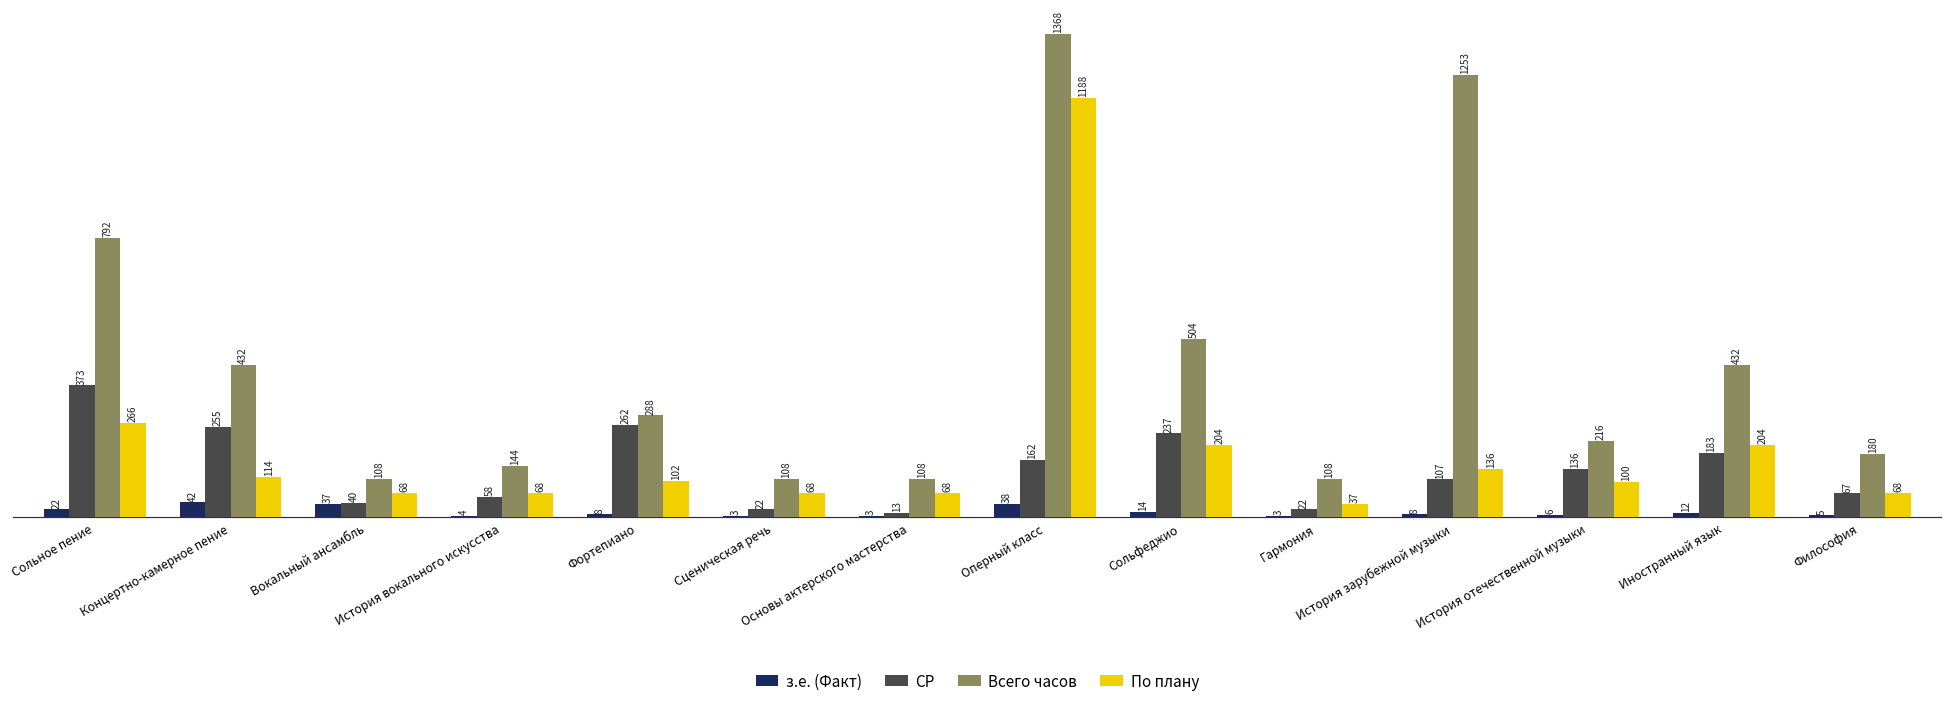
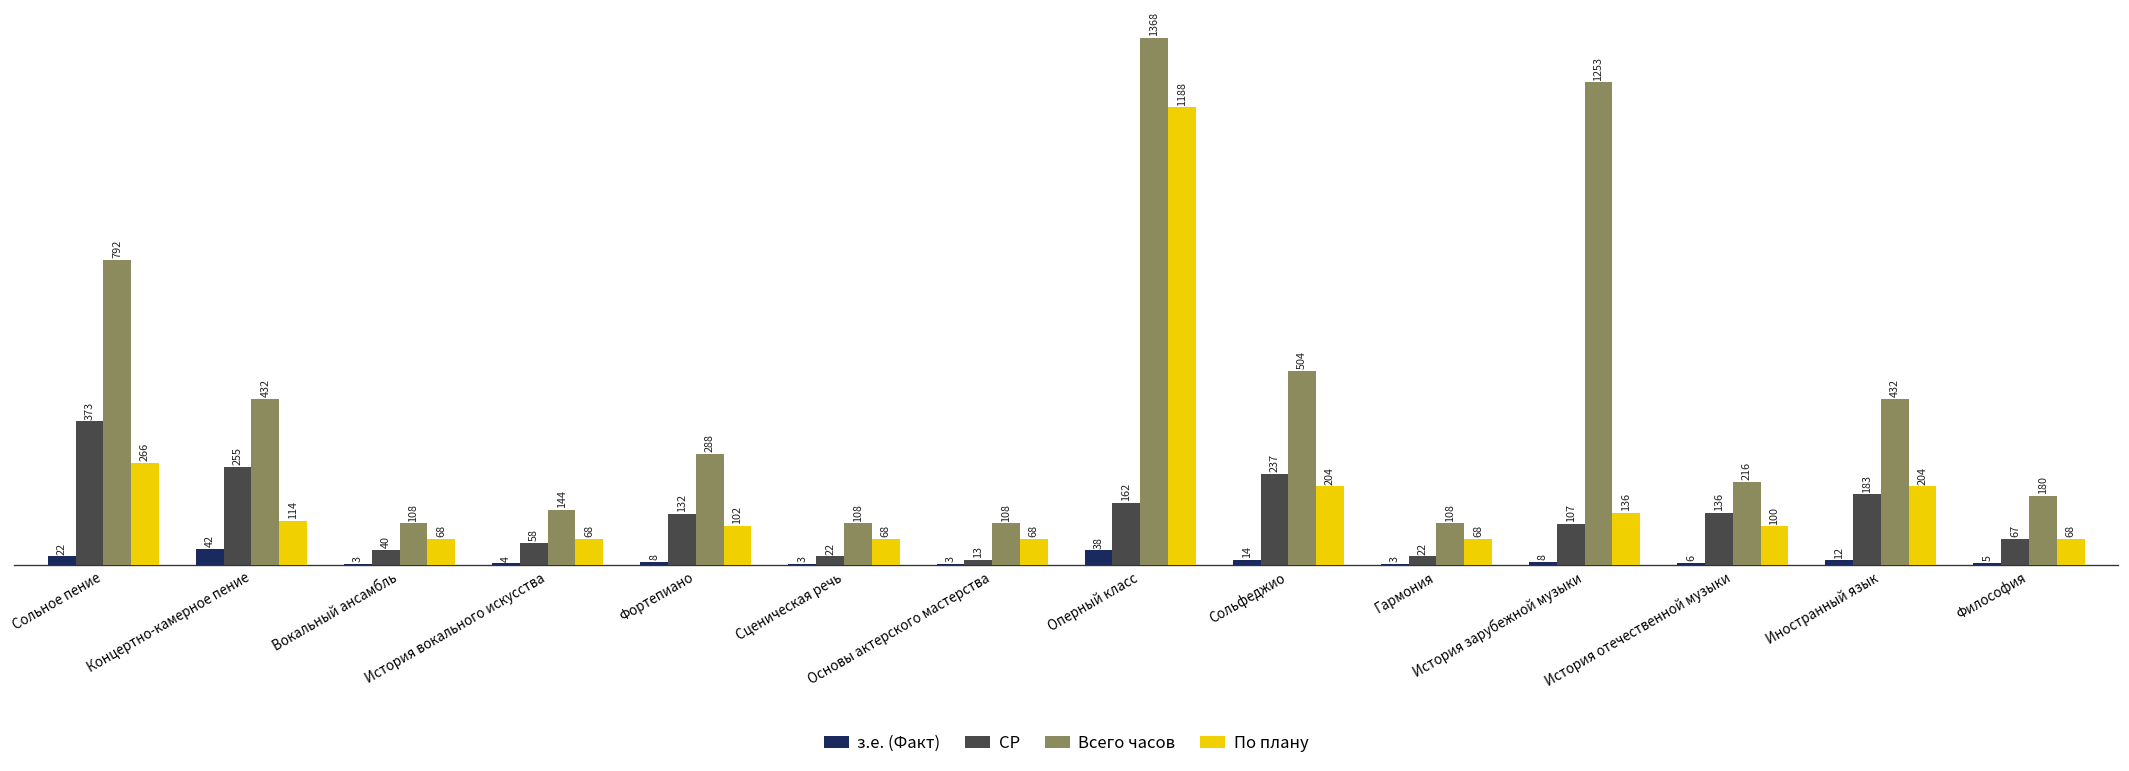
  {
    "з.е. (Факт)": {
      "Сольное пение": 22,
      "Концертно-камерное пение": 42,
-     "Вокальный ансамбль": 37,
+     "Вокальный ансамбль": 3,
      "История вокального искусства": 4,
      "Фортепиано": 8,
      "Сценическая речь": 3,
      "Основы актерского мастерства": 3,
      "Оперный класс": 38,
      "Сольфеджио": 14,
      "Гармония": 3,
      "История зарубежной музыки": 8,
      "История отечественной музыки": 6,
      "Иностранный язык": 12,
      "Философия": 5
    },
    "СР": {
      "Сольное пение": 373,
      "Концертно-камерное пение": 255,
      "Вокальный ансамбль": 40,
      "История вокального искусства": 58,
-     "Фортепиано": 262,
+     "Фортепиано": 132,
      "Сценическая речь": 22,
      "Основы актерского мастерства": 13,
      "Оперный класс": 162,
      "Сольфеджио": 237,
      "Гармония": 22,
      "История зарубежной музыки": 107,
      "История отечественной музыки": 136,
      "Иностранный язык": 183,
      "Философия": 67
    },
    "Всего часов": {
      "Сольное пение": 792,
      "Концертно-камерное пение": 432,
      "Вокальный ансамбль": 108,
      "История вокального искусства": 144,
      "Фортепиано": 288,
      "Сценическая речь": 108,
      "Основы актерского мастерства": 108,
      "Оперный класс": 1368,
      "Сольфеджио": 504,
      "Гармония": 108,
      "История зарубежной музыки": 1253,
      "История отечественной музыки": 216,
      "Иностранный язык": 432,
      "Философия": 180
    },
    "По плану": {
      "Сольное пение": 266,
      "Концертно-камерное пение": 114,
      "Вокальный ансамбль": 68,
      "История вокального искусства": 68,
      "Фортепиано": 102,
      "Сценическая речь": 68,
      "Основы актерского мастерства": 68,
      "Оперный класс": 1188,
      "Сольфеджио": 204,
-     "Гармония": 37,
+     "Гармония": 68,
      "История зарубежной музыки": 136,
      "История отечественной музыки": 100,
      "Иностранный язык": 204,
      "Философия": 68
    }
  }
